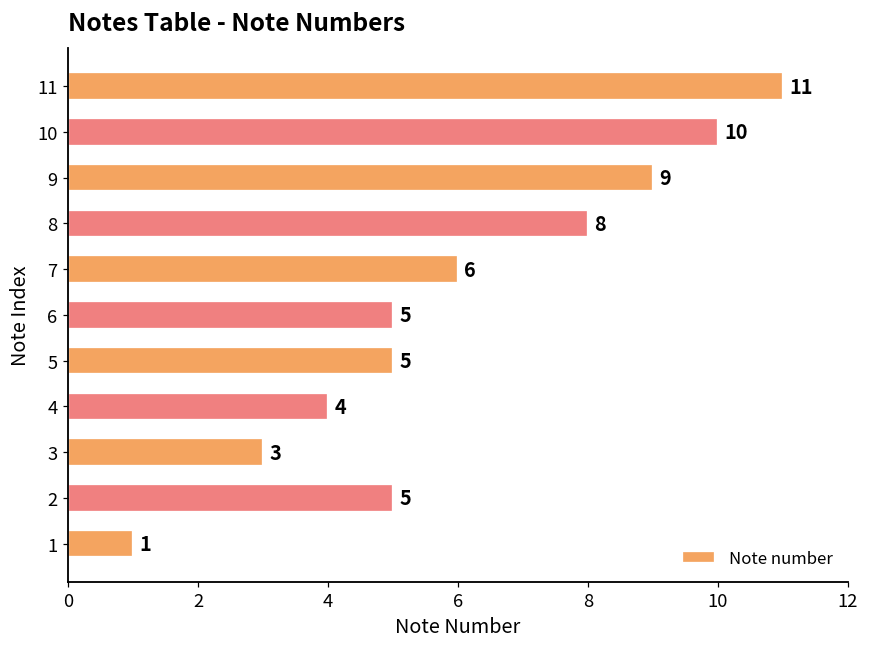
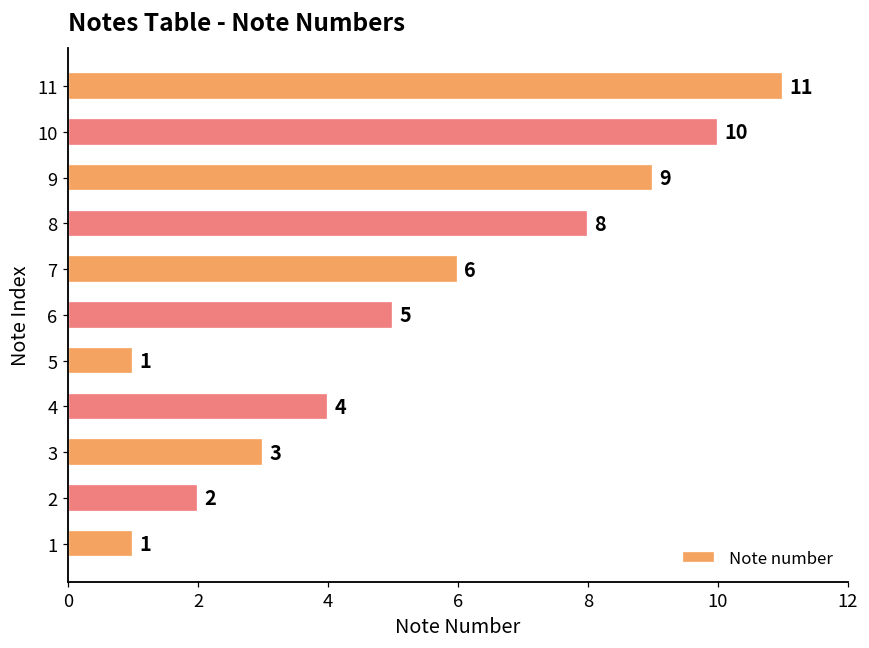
  {
    "11": 11,
    "10": 10,
    "9": 9,
    "8": 8,
    "7": 6,
    "6": 5,
-   "5": 5,
+   "5": 1,
    "4": 4,
    "3": 3,
-   "2": 5,
+   "2": 2,
    "1": 1
  }
